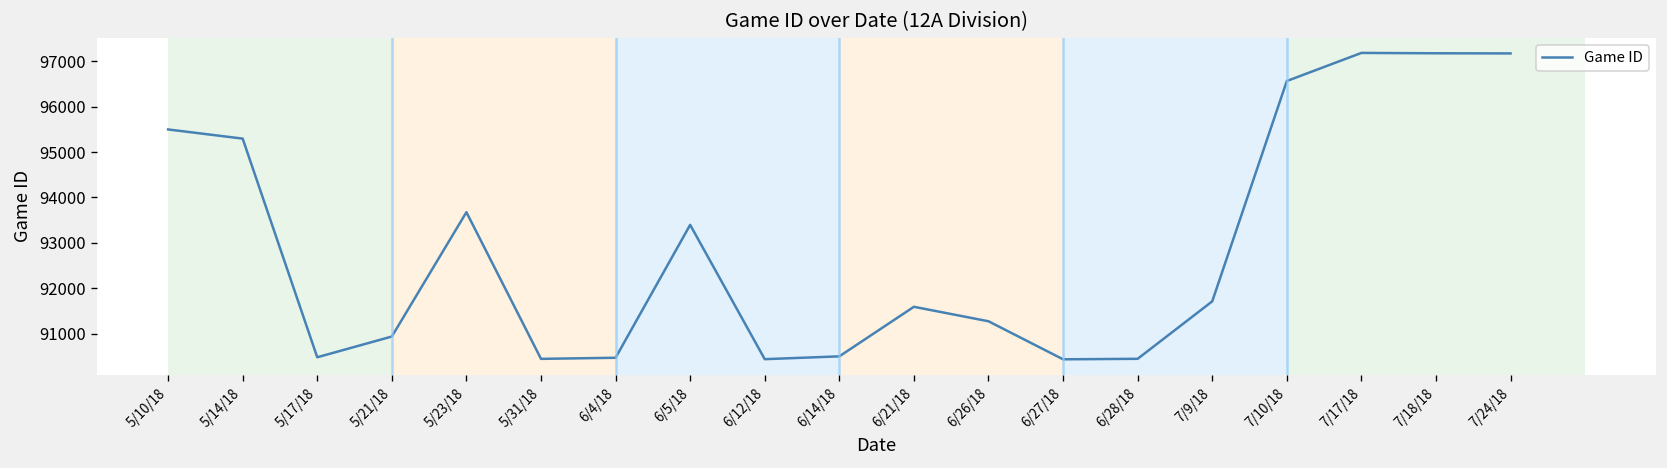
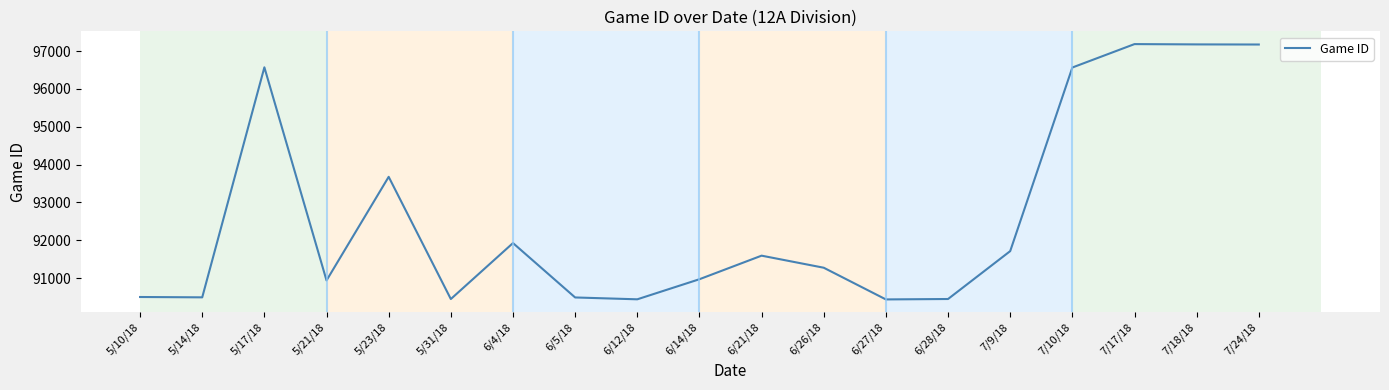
  {
-   "5/10/18": 95500,
-   "5/14/18": 95300,
-   "5/17/18": 90500,
+   "5/10/18": 90500,
+   "5/14/18": 90500,
+   "5/17/18": 96600,
    "5/21/18": 90900,
    "5/23/18": 93700,
    "5/31/18": 90400,
-   "6/4/18": 90500,
-   "6/5/18": 93400,
+   "6/4/18": 91900,
+   "6/5/18": 90500,
    "6/12/18": 90400,
-   "6/14/18": 90500,
+   "6/14/18": 91000,
    "6/21/18": 91600,
    "6/26/18": 91300,
    "6/27/18": 90400,
    "6/28/18": 90400,
    "7/9/18": 91700,
    "7/10/18": 96600,
    "7/17/18": 97200,
    "7/18/18": 97200,
    "7/24/18": 97200
  }
